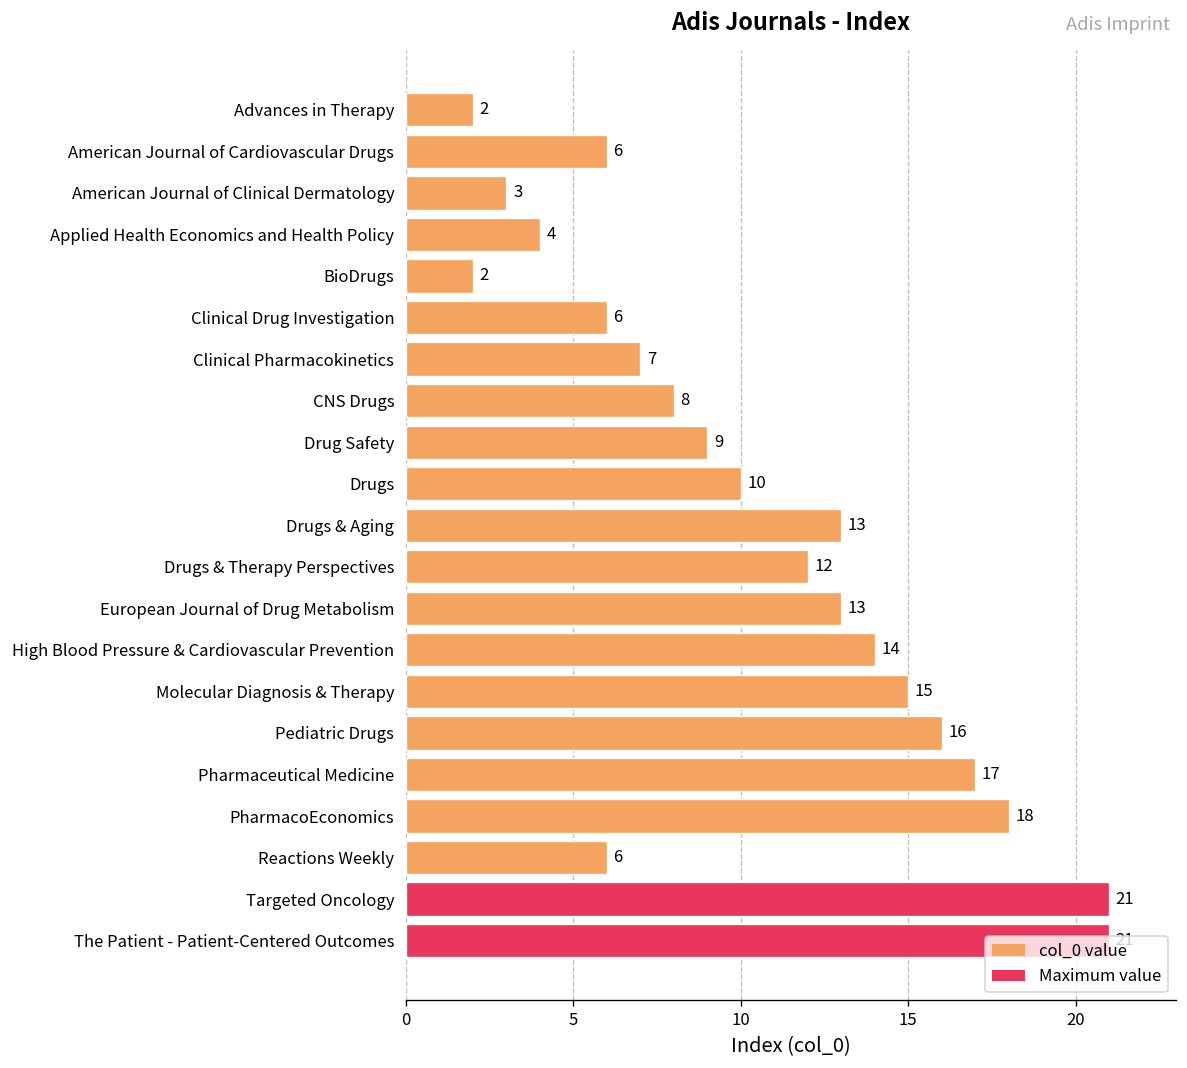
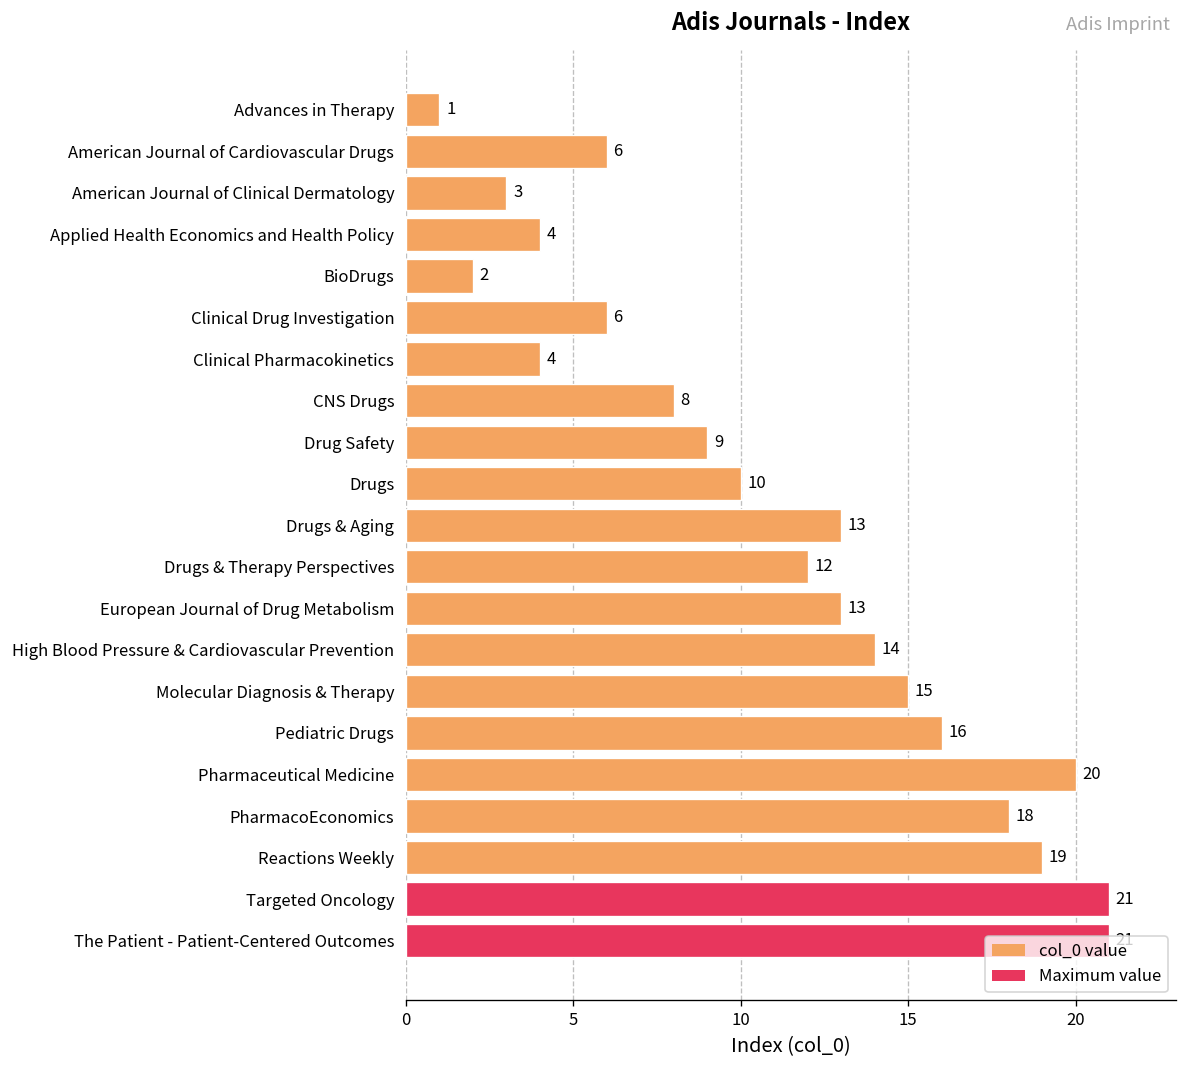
  {
-   "Advances in Therapy": 2,
+   "Advances in Therapy": 1,
    "American Journal of Cardiovascular Drugs": 6,
    "American Journal of Clinical Dermatology": 3,
    "Applied Health Economics and Health Policy": 4,
    "BioDrugs": 2,
    "Clinical Drug Investigation": 6,
-   "Clinical Pharmacokinetics": 7,
+   "Clinical Pharmacokinetics": 4,
    "CNS Drugs": 8,
    "Drug Safety": 9,
    "Drugs": 10,
    "Drugs & Aging": 13,
    "Drugs & Therapy Perspectives": 12,
    "European Journal of Drug Metabolism": 13,
    "High Blood Pressure & Cardiovascular Prevention": 14,
    "Molecular Diagnosis & Therapy": 15,
    "Pediatric Drugs": 16,
-   "Pharmaceutical Medicine": 17,
+   "Pharmaceutical Medicine": 20,
    "PharmacoEconomics": 18,
-   "Reactions Weekly": 6,
+   "Reactions Weekly": 19,
    "Targeted Oncology": 21
  }
